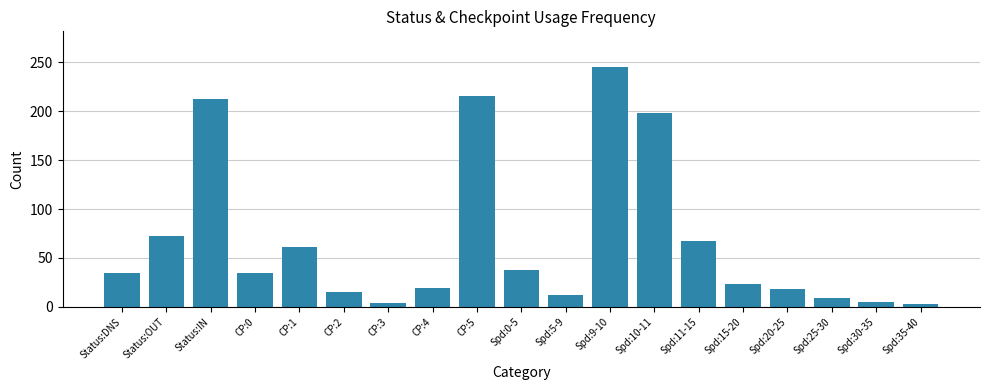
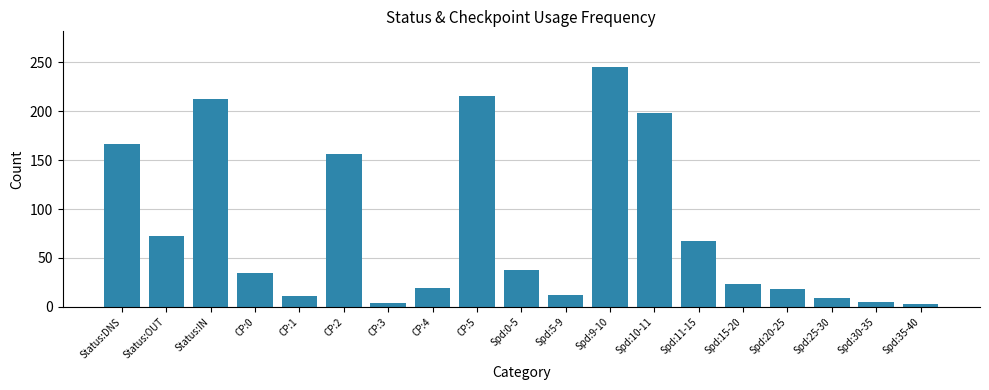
  {
-   "Status:DNS": 40,
+   "Status:DNS": 170,
    "Status:OUT": 70,
    "Status:IN": 210,
    "CP:0": 40,
-   "CP:1": 60,
-   "CP:2": 20,
+   "CP:1": 10,
+   "CP:2": 160,
    "CP:3": 0,
    "CP:4": 20,
    "CP:5": 220,
    "Spd:0-5": 40,
    "Spd:5-9": 10,
    "Spd:9-10": 250,
    "Spd:10-11": 200,
    "Spd:11-15": 70,
    "Spd:15-20": 20,
    "Spd:20-25": 20,
    "Spd:25-30": 10,
    "Spd:30-35": 10,
    "Spd:35-40": 0
  }
